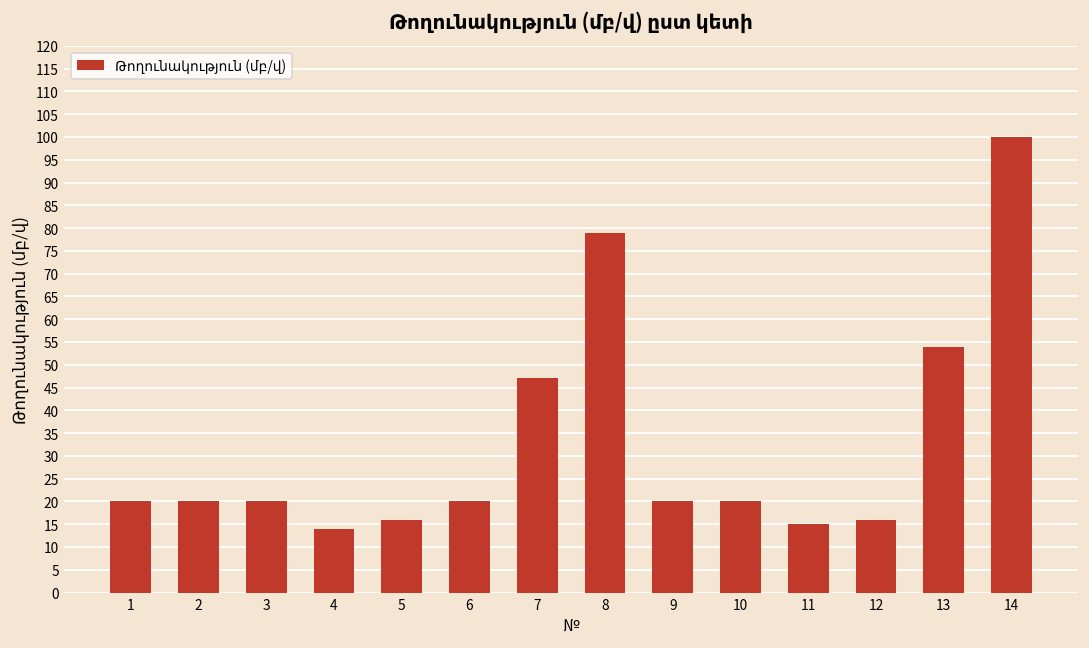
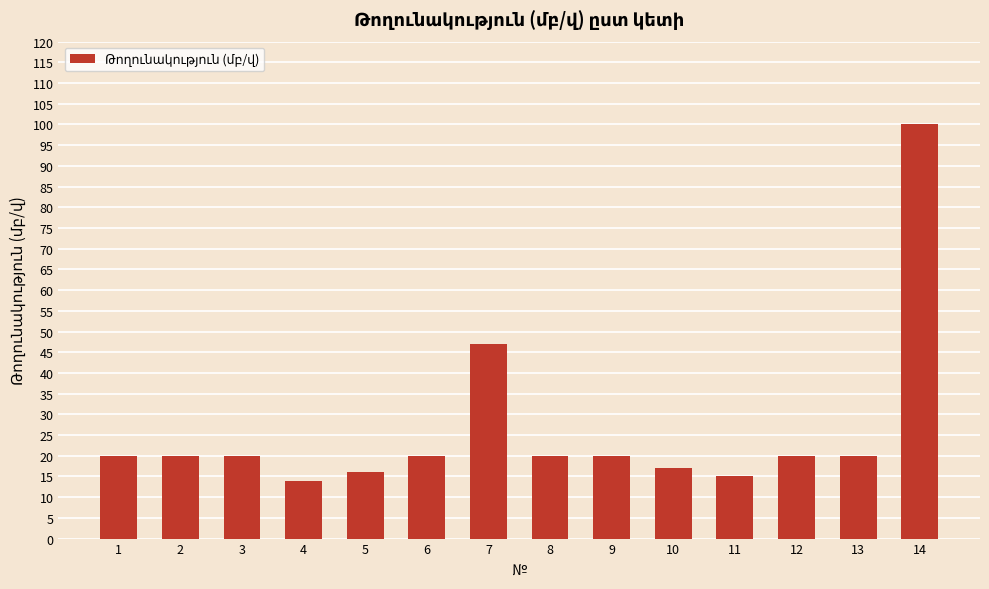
  {
    "1": 20,
    "2": 20,
    "3": 20,
    "4": 14,
    "5": 16,
    "6": 20,
    "7": 47,
-   "8": 79,
+   "8": 20,
    "9": 20,
-   "10": 20,
+   "10": 17,
    "11": 15,
-   "12": 16,
-   "13": 54,
+   "12": 20,
+   "13": 20,
    "14": 100
  }
